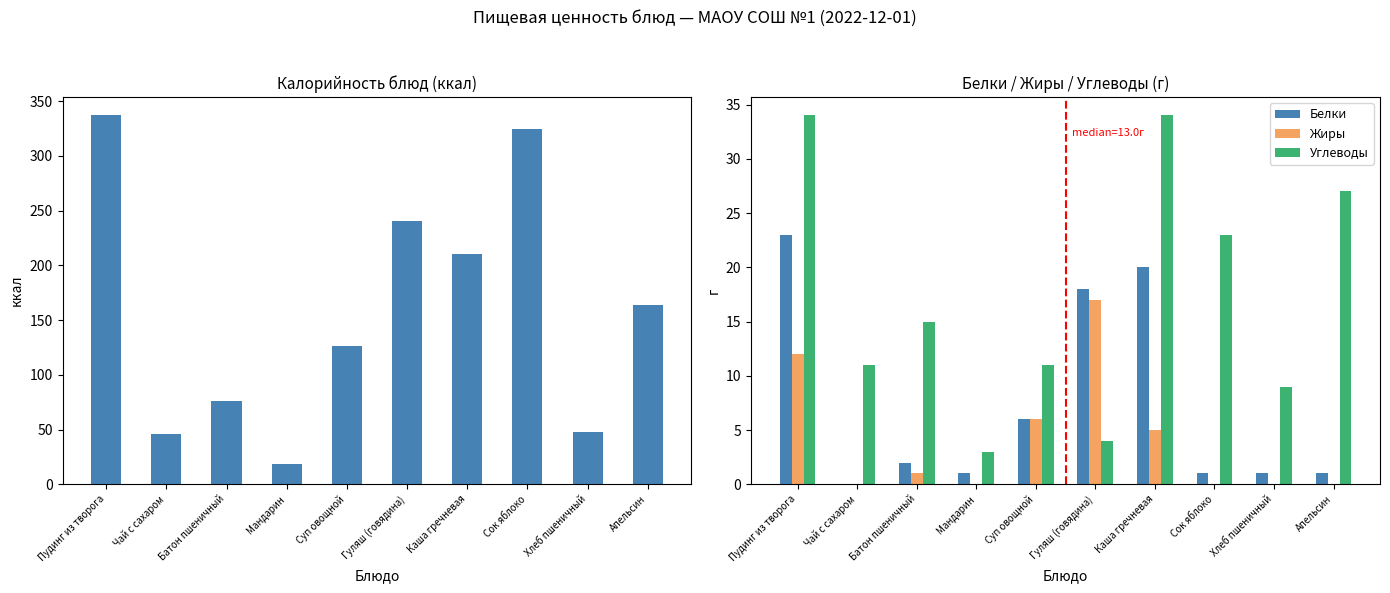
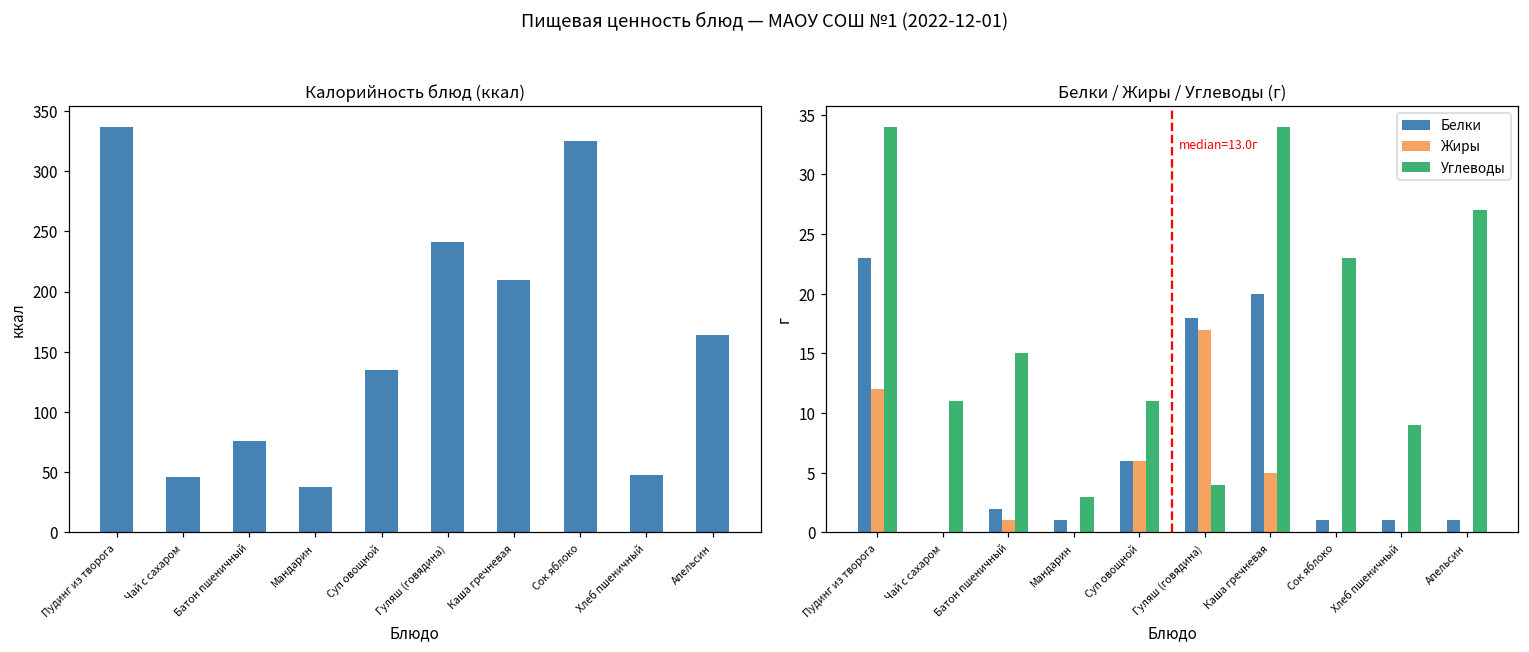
  {
    "Калорийность блюд (ккал)": {
      "Пудинг из творога": 337,
      "Чай с сахаром": 46,
      "Батон пшеничный": 76,
-     "Мандарин": 19,
-     "Суп овощной": 126,
+     "Мандарин": 38,
+     "Суп овощной": 135,
      "Гуляш (говядина)": 241,
      "Каша гречневая": 210,
      "Сок яблоко": 325,
      "Хлеб пшеничный": 48,
      "Апельсин": 164
    },
    "Белки / Жиры / Углеводы (г)": {
      "Белки": {
        "Пудинг из творога": 23.0,
        "Чай с сахаром": 0.0,
        "Батон пшеничный": 2.0,
        "Мандарин": 1.0,
        "Суп овощной": 6.0,
        "Гуляш (говядина)": 18.0,
        "Каша гречневая": 20.0,
        "Сок яблоко": 1.0,
        "Хлеб пшеничный": 1.0,
        "Апельсин": 1.0
      },
      "Жиры": {
        "Пудинг из творога": 12.0,
        "Чай с сахаром": 0.0,
        "Батон пшеничный": 1.0,
        "Мандарин": 0.0,
        "Суп овощной": 6.0,
        "Гуляш (говядина)": 17.0,
        "Каша гречневая": 5.0,
        "Сок яблоко": 0.0,
        "Хлеб пшеничный": 0.0,
        "Апельсин": 0.0
      },
      "Углеводы": {
        "Пудинг из творога": 34.0,
        "Чай с сахаром": 11.0,
        "Батон пшеничный": 15.0,
        "Мандарин": 3.0,
        "Суп овощной": 11.0,
        "Гуляш (говядина)": 4.0,
        "Каша гречневая": 34.0,
        "Сок яблоко": 23.0,
        "Хлеб пшеничный": 9.0,
        "Апельсин": 27.0
      }
    }
  }
